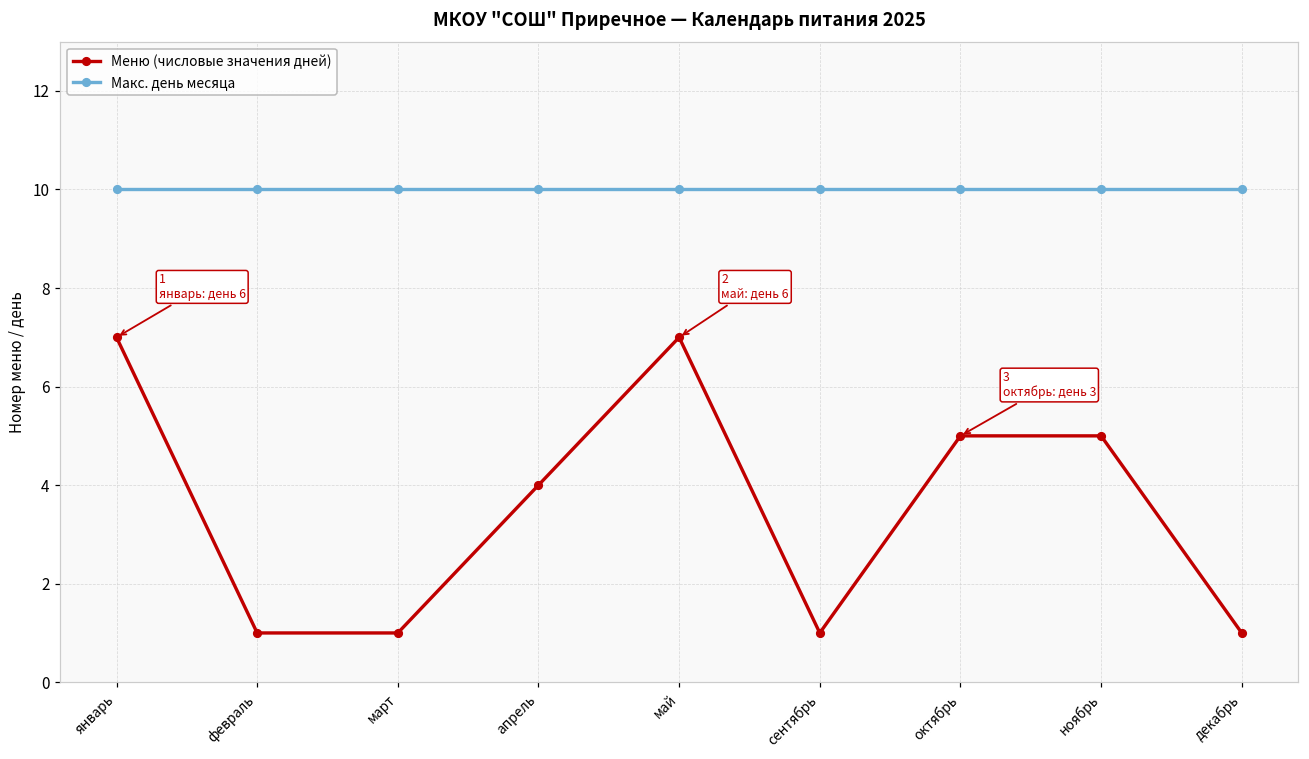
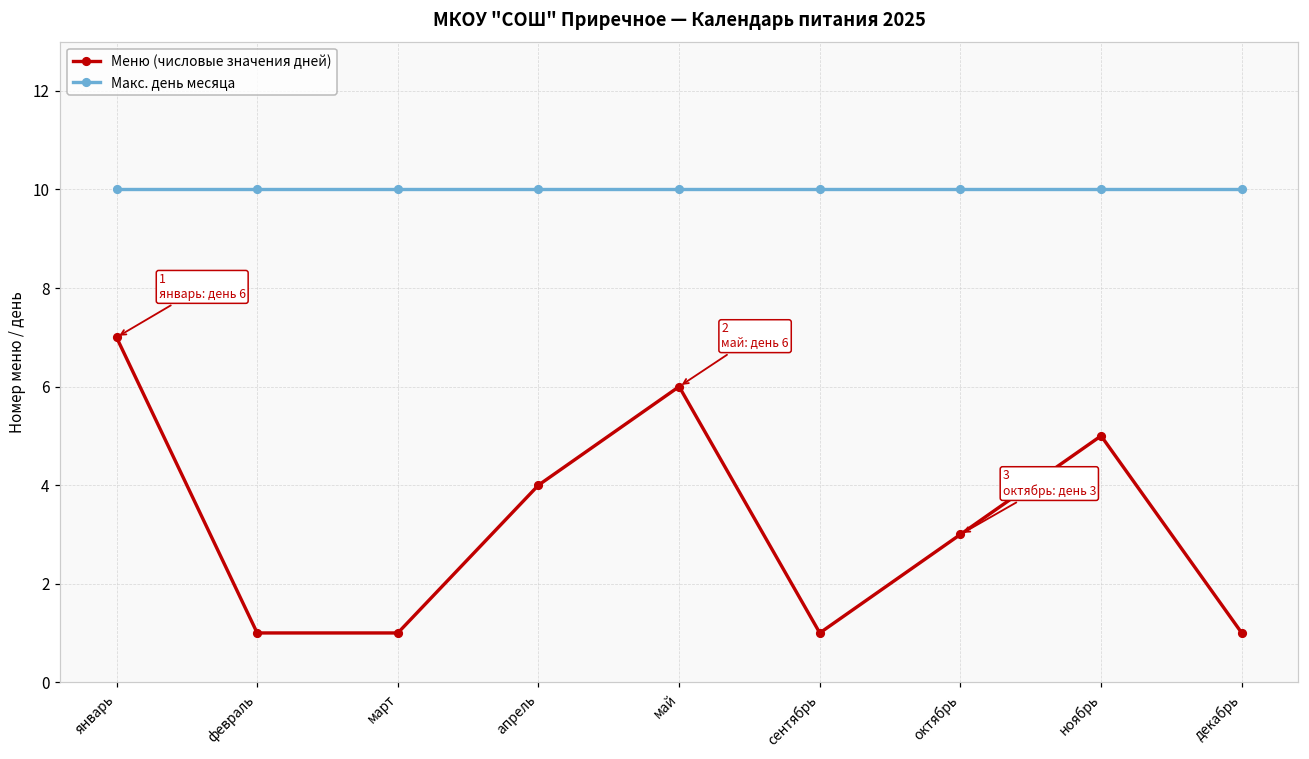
  {
    "Меню (числовые значения дней)": {
      "февраль": 1,
      "март": 1,
      "апрель": 4,
-     "май": 7,
+     "май": 6,
      "сентябрь": 1,
-     "октябрь": 5,
+     "октябрь": 3,
      "ноябрь": 5,
      "декабрь": 1
    },
    "Макс. день месяца": {
      "январь": 10,
      "февраль": 10,
      "март": 10,
      "апрель": 10,
      "май": 10,
      "сентябрь": 10,
      "октябрь": 10,
      "ноябрь": 10,
      "декабрь": 10
    }
  }
